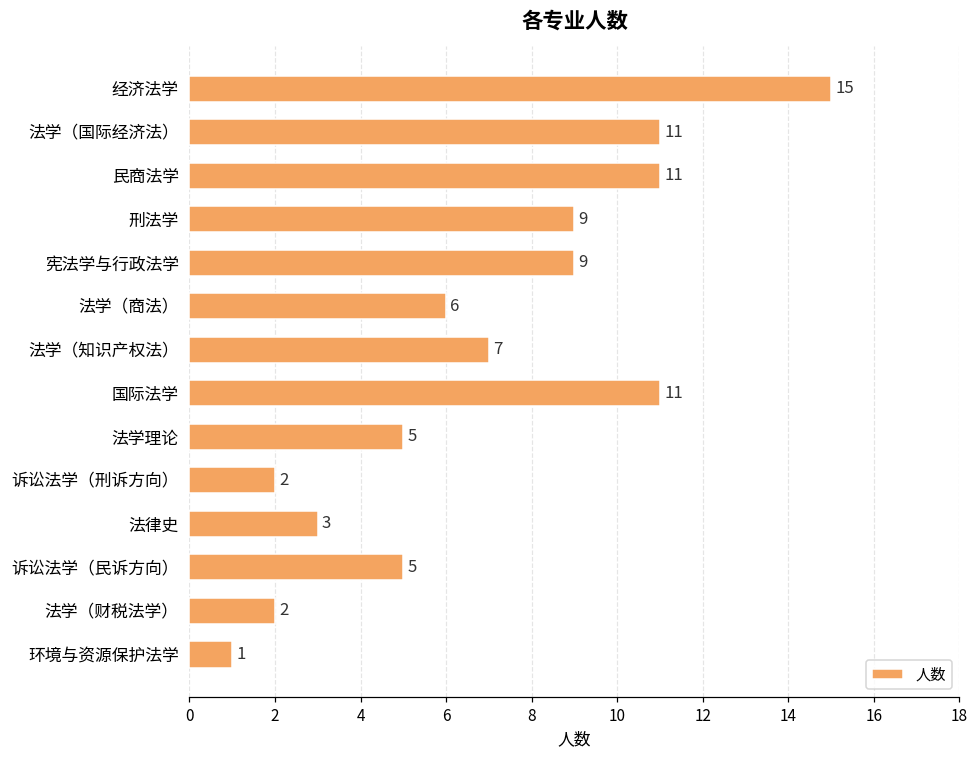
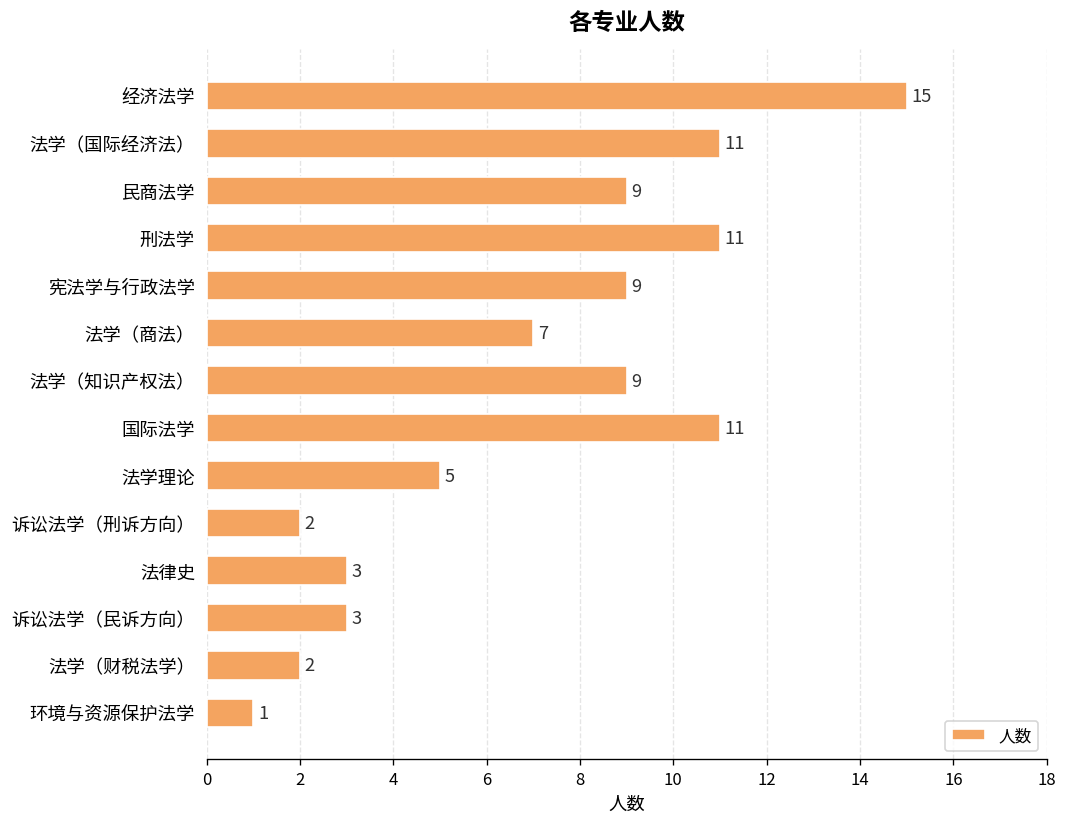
  {
    "经济法学": 15,
    "法学（国际经济法）": 11,
-   "民商法学": 11,
-   "刑法学": 9,
+   "民商法学": 9,
+   "刑法学": 11,
    "宪法学与行政法学": 9,
-   "法学（商法）": 6,
-   "法学（知识产权法）": 7,
+   "法学（商法）": 7,
+   "法学（知识产权法）": 9,
    "国际法学": 11,
    "法学理论": 5,
    "诉讼法学（刑诉方向）": 2,
    "法律史": 3,
-   "诉讼法学（民诉方向）": 5,
+   "诉讼法学（民诉方向）": 3,
    "法学（财税法学）": 2,
    "环境与资源保护法学": 1
  }
